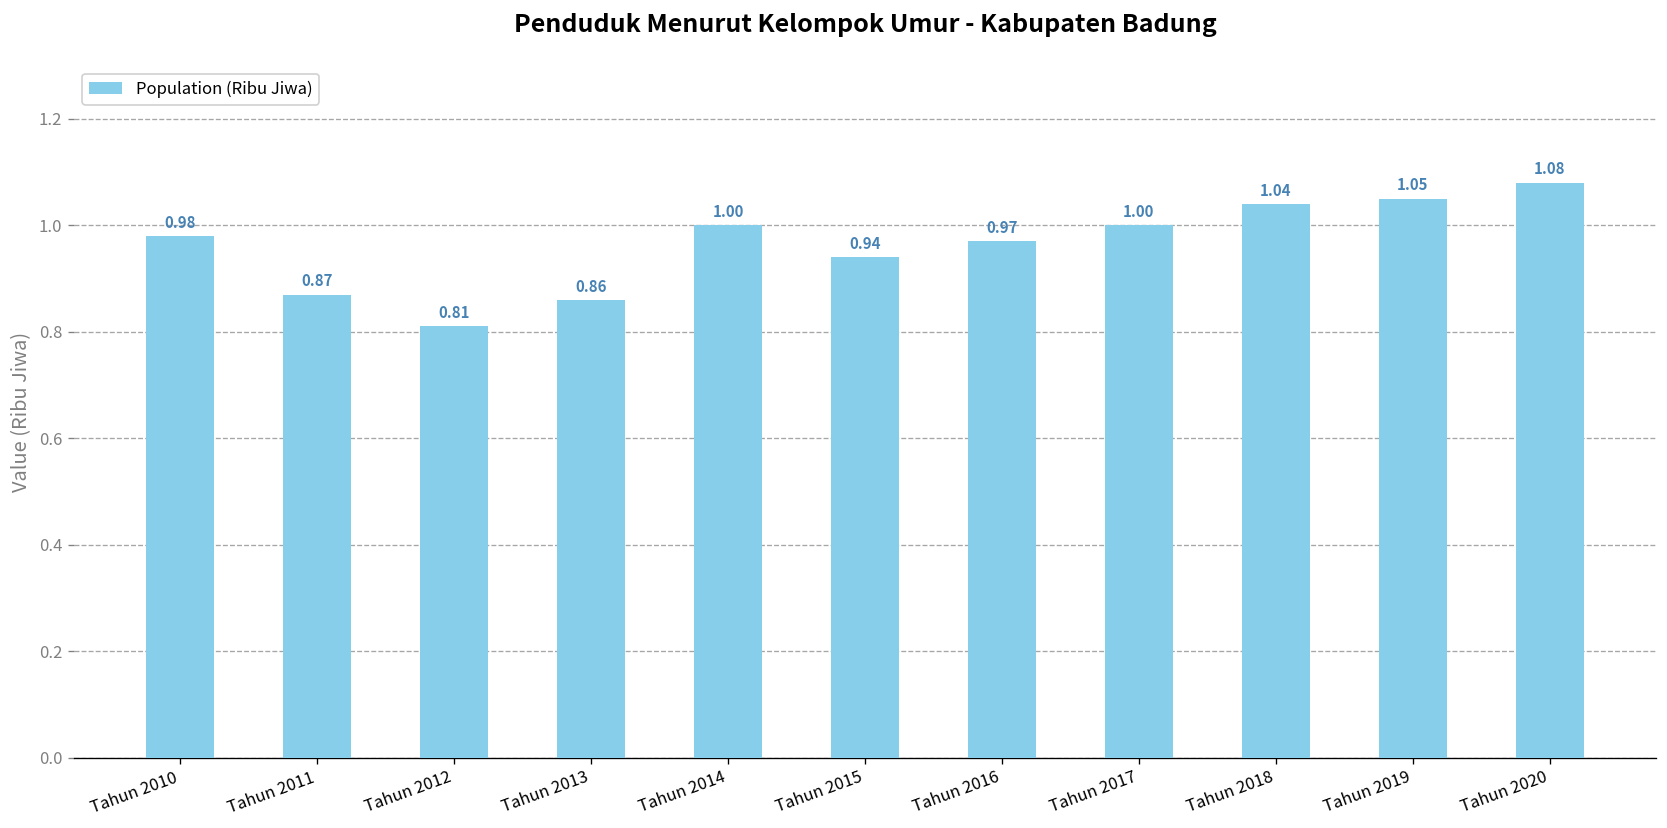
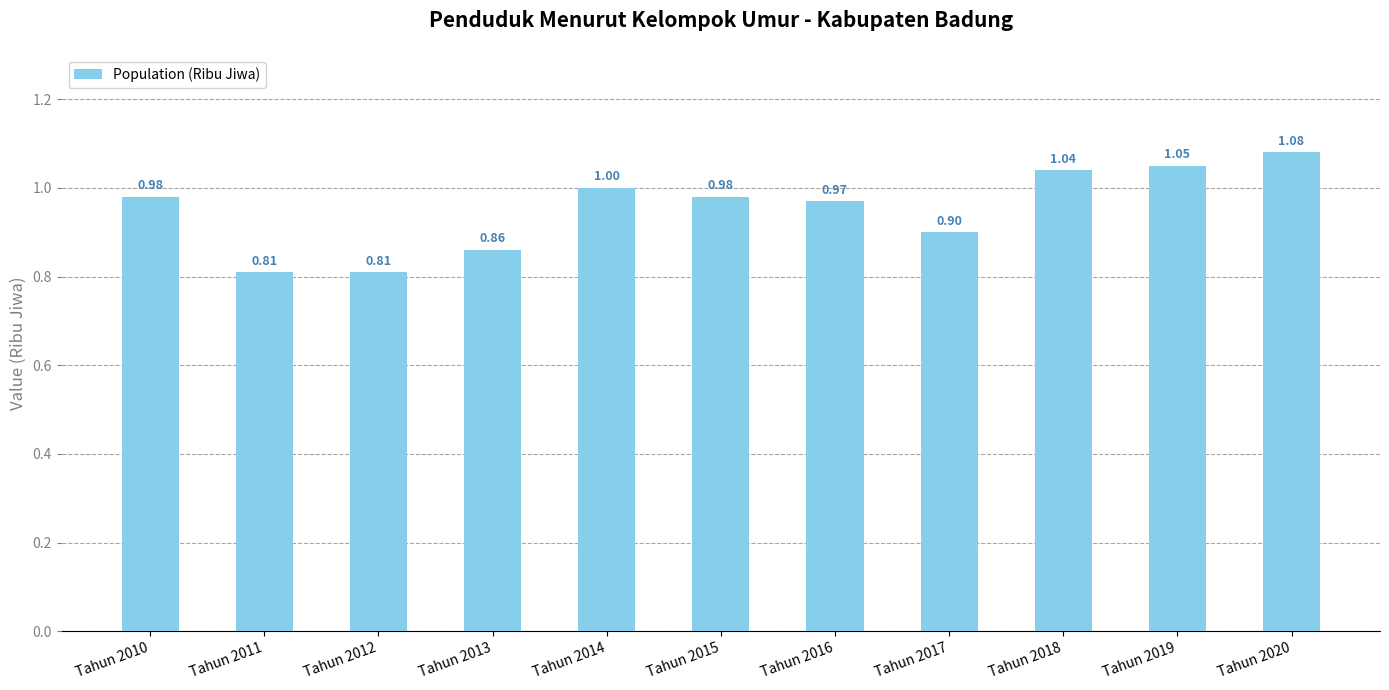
  {
    "Tahun 2010": 0.98,
-   "Tahun 2011": 0.87,
+   "Tahun 2011": 0.81,
    "Tahun 2012": 0.81,
    "Tahun 2013": 0.86,
    "Tahun 2014": 1.00,
-   "Tahun 2015": 0.94,
+   "Tahun 2015": 0.98,
    "Tahun 2016": 0.97,
-   "Tahun 2017": 1.00,
+   "Tahun 2017": 0.90,
    "Tahun 2018": 1.04,
    "Tahun 2019": 1.05,
    "Tahun 2020": 1.08
  }
